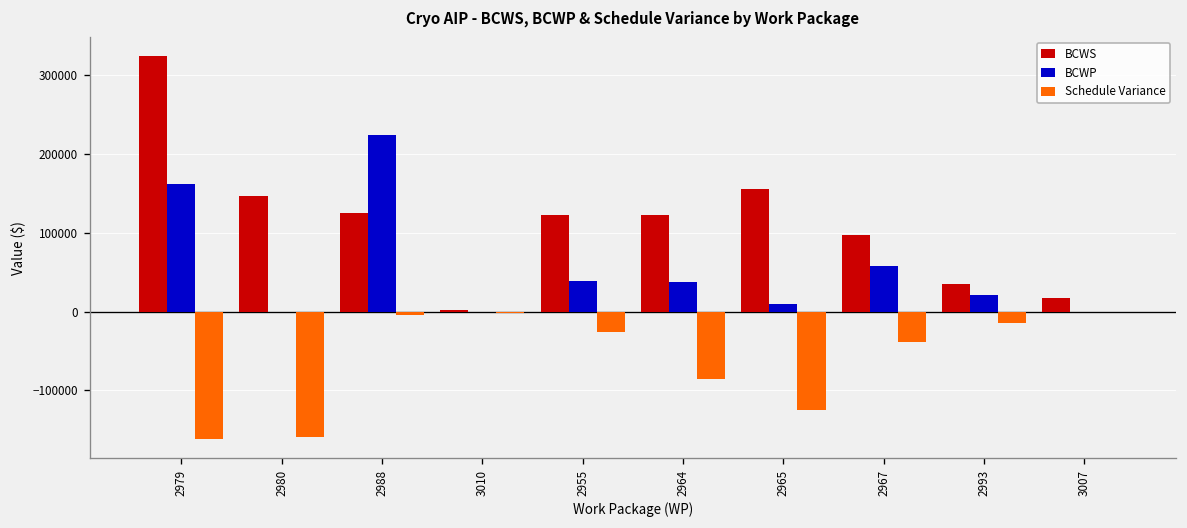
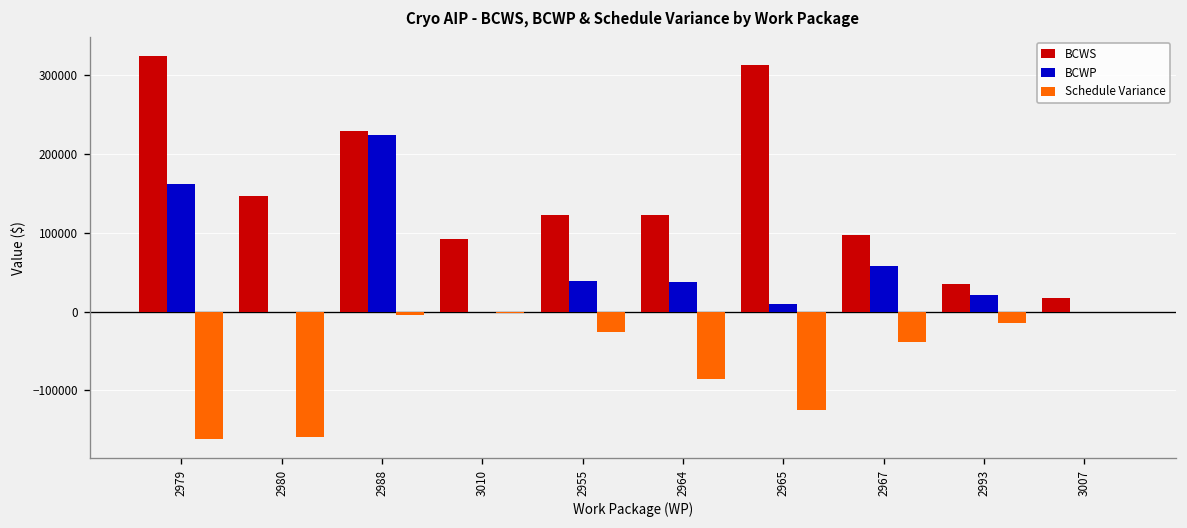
  {
    "BCWS": {
      "2979": 320000,
      "2980": 150000,
-     "2988": 120000,
-     "3010": 0,
+     "2988": 230000,
+     "3010": 90000,
      "2955": 120000,
      "2964": 120000,
-     "2965": 160000,
+     "2965": 310000,
      "2967": 100000,
      "2993": 30000,
      "3007": 20000
    },
    "BCWP": {
      "2979": 160000,
      "2980": 0,
      "2988": 220000,
      "3010": 0,
      "2955": 40000,
      "2964": 40000,
      "2965": 10000,
      "2967": 60000,
      "2993": 20000,
      "3007": 0
    },
    "Schedule Variance": {
      "2979": -160000,
      "2980": -160000,
      "2988": 0,
      "2955": -30000,
      "2964": -90000,
      "2965": -120000,
      "2967": -40000,
      "2993": -10000
    }
  }
